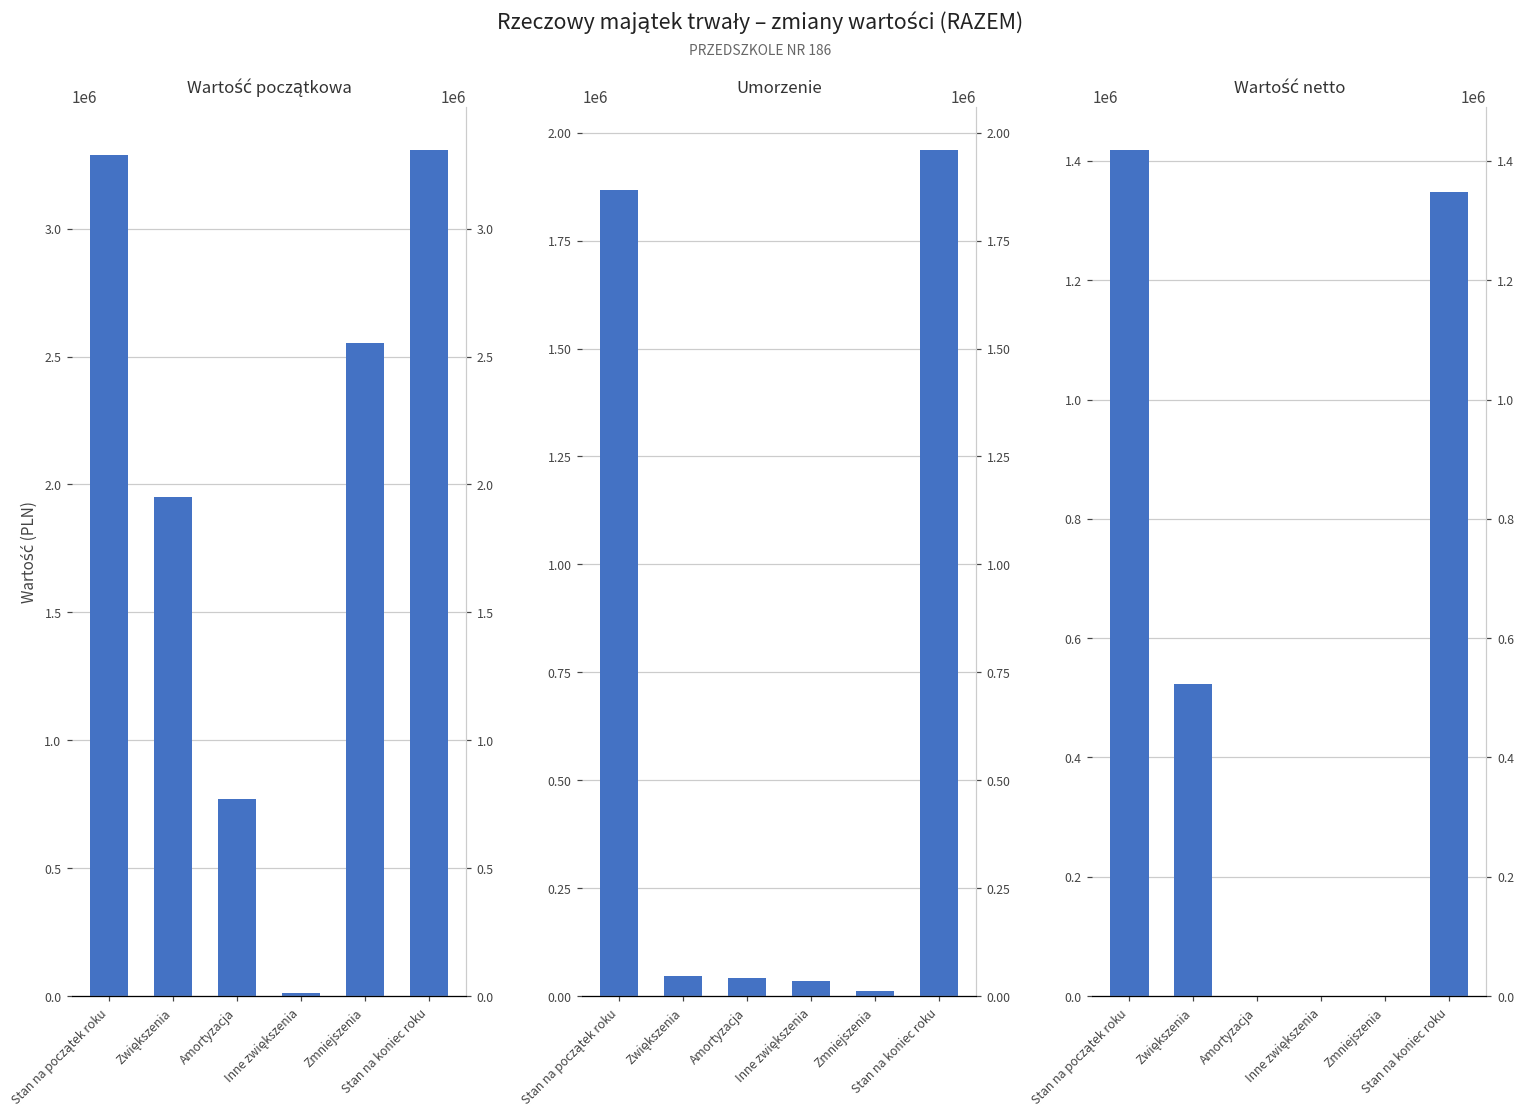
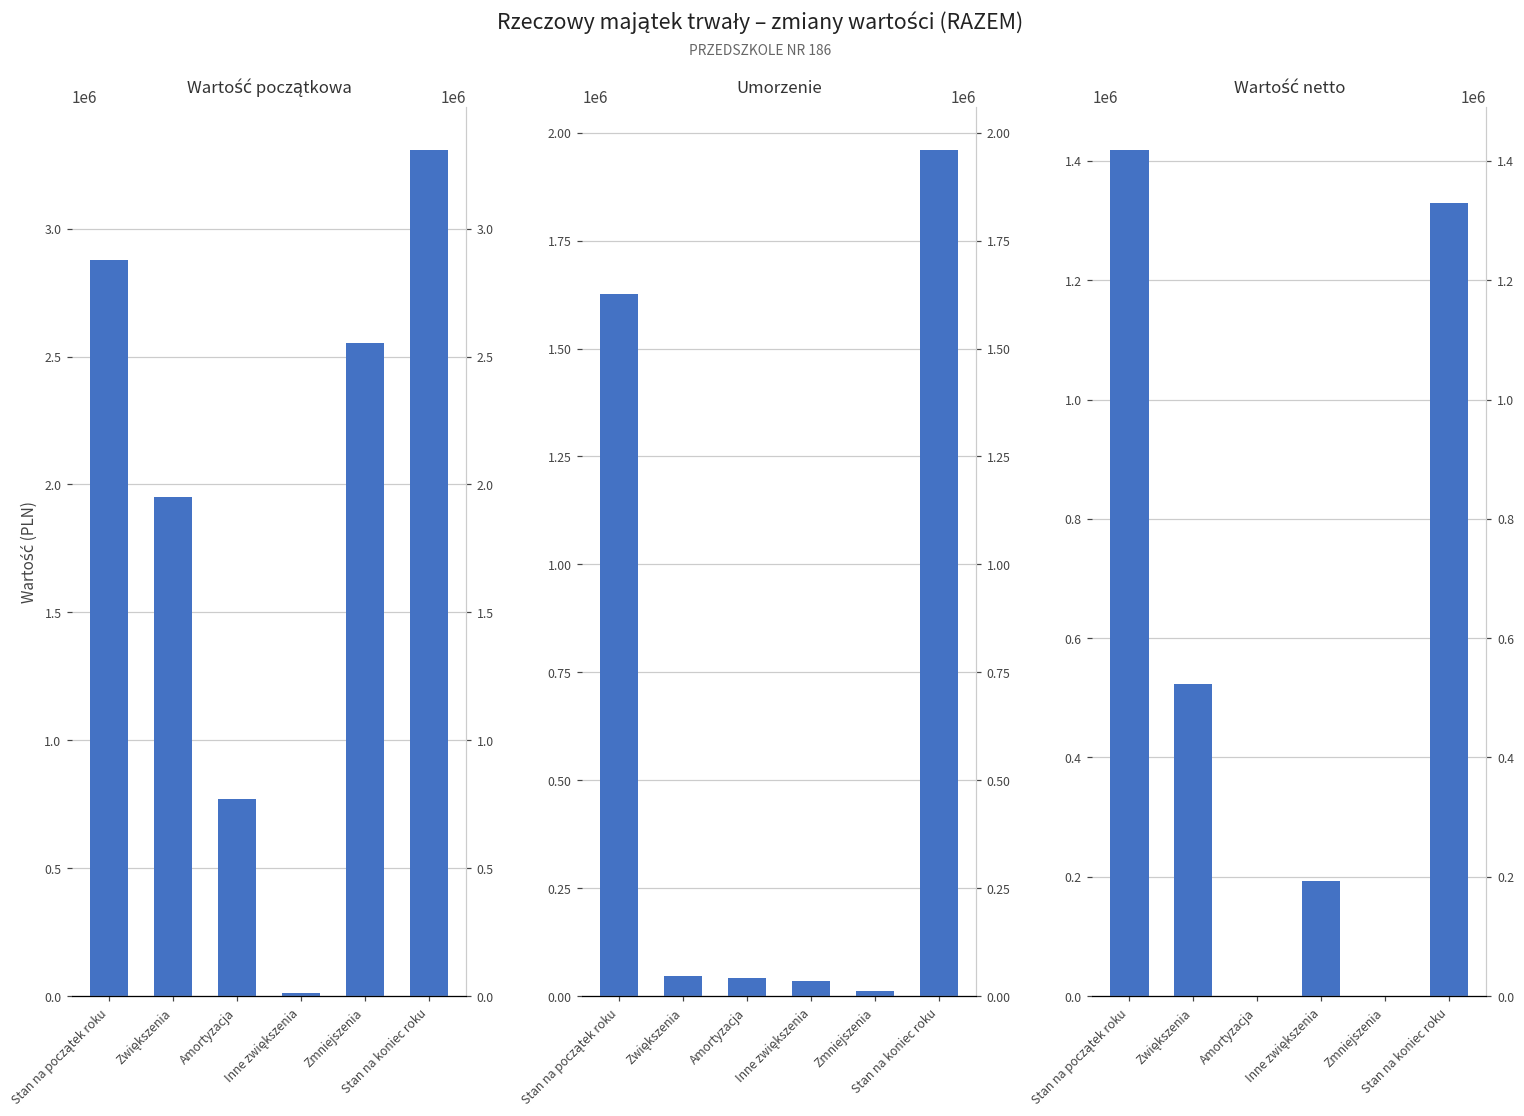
  {
    "Wartość początkowa": {
-     "Stan na początek roku": 3290000,
+     "Stan na początek roku": 2880000,
      "Zwiększenia": 1950000,
      "Amortyzacja": 770000,
      "Inne zwiększenia": 10000,
      "Zmniejszenia": 2550000,
      "Stan na koniec roku": 3310000
    },
    "Umorzenie": {
-     "Stan na początek roku": 1870000,
+     "Stan na początek roku": 1630000,
      "Zwiększenia": 50000,
      "Amortyzacja": 40000,
      "Inne zwiększenia": 30000,
      "Zmniejszenia": 10000,
      "Stan na koniec roku": 1960000
    },
    "Wartość netto": {
      "Stan na początek roku": 1420000,
      "Zwiększenia": 520000,
      "Amortyzacja": 0,
-     "Inne zwiększenia": 0,
+     "Inne zwiększenia": 190000,
      "Zmniejszenia": 0,
-     "Stan na koniec roku": 1350000
+     "Stan na koniec roku": 1330000
    }
  }
